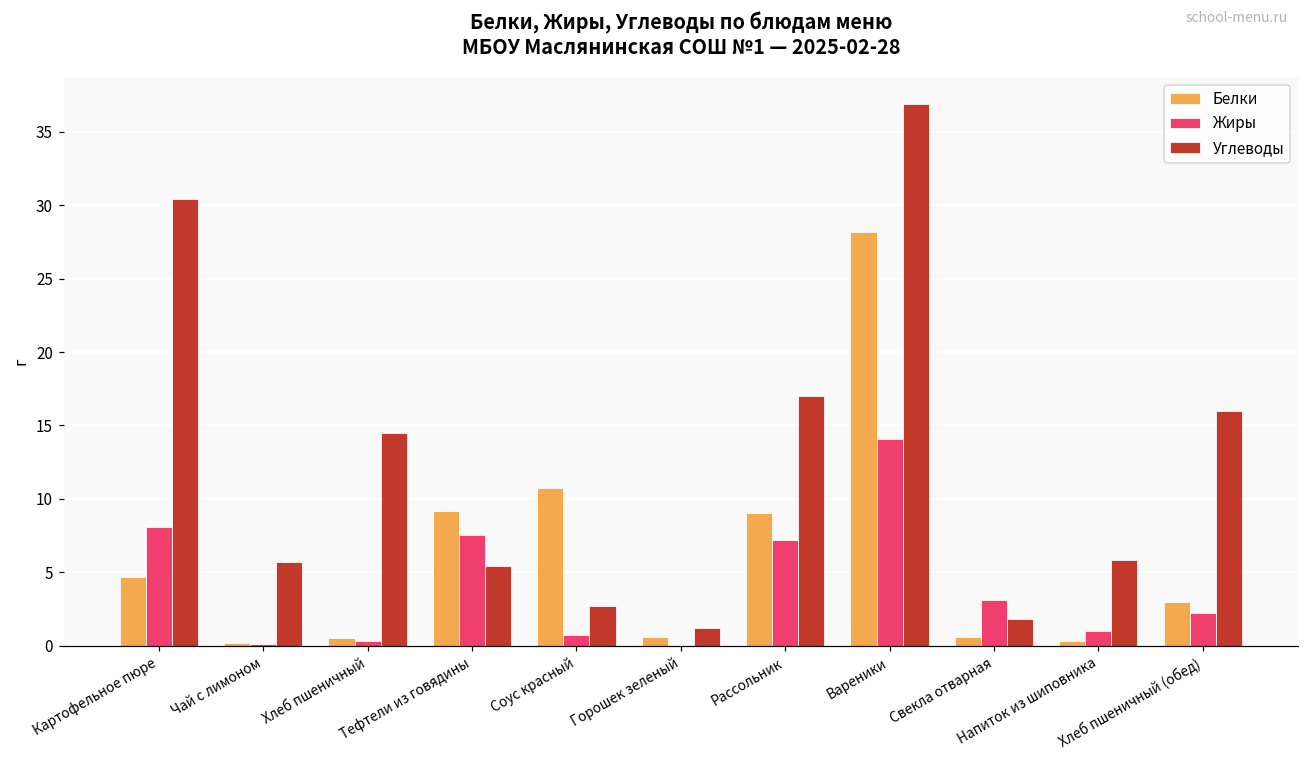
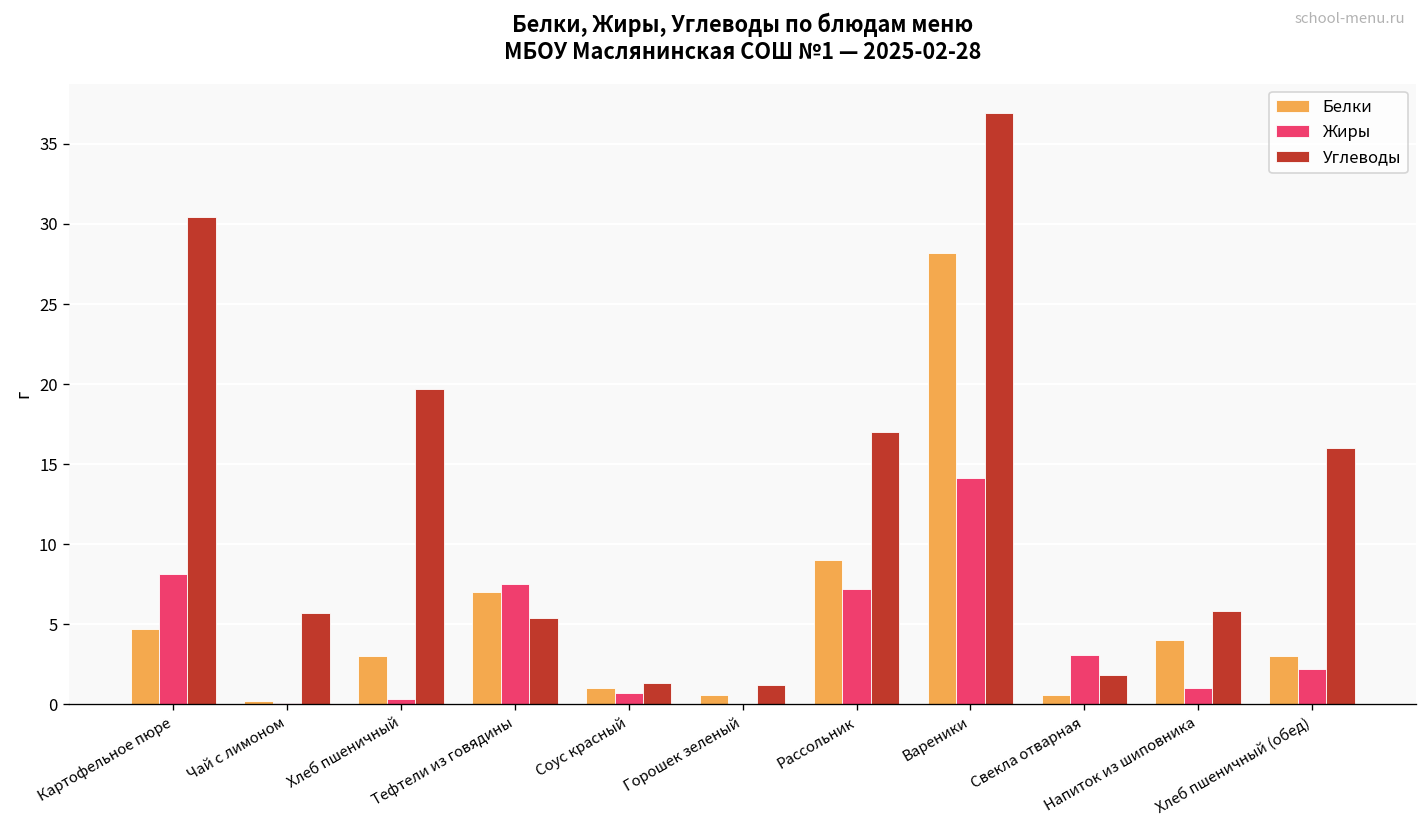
  {
    "Белки": {
      "Картофельное пюре": 4.7,
      "Чай с лимоном": 0.2,
-     "Хлеб пшеничный": 0.5,
-     "Тефтели из говядины": 9.2,
-     "Соус красный": 10.7,
+     "Хлеб пшеничный": 3.0,
+     "Тефтели из говядины": 7.0,
+     "Соус красный": 1.0,
      "Горошек зеленый": 0.6,
      "Рассольник": 9.0,
      "Вареники": 28.2,
      "Свекла отварная": 0.6,
-     "Напиток из шиповника": 0.3,
+     "Напиток из шиповника": 4.0,
      "Хлеб пшеничный (обед)": 3.0
    },
    "Жиры": {
      "Картофельное пюре": 8.1,
      "Хлеб пшеничный": 0.3,
      "Тефтели из говядины": 7.5,
      "Соус красный": 0.7,
      "Горошек зеленый": 0.0,
      "Рассольник": 7.2,
      "Вареники": 14.1,
      "Свекла отварная": 3.1,
      "Напиток из шиповника": 1.0,
      "Хлеб пшеничный (обед)": 2.2
    },
    "Углеводы": {
      "Картофельное пюре": 30.4,
      "Чай с лимоном": 5.7,
-     "Хлеб пшеничный": 14.5,
+     "Хлеб пшеничный": 19.7,
      "Тефтели из говядины": 5.4,
-     "Соус красный": 2.7,
+     "Соус красный": 1.3,
      "Горошек зеленый": 1.2,
      "Рассольник": 17.0,
      "Вареники": 36.9,
      "Свекла отварная": 1.8,
      "Напиток из шиповника": 5.8,
      "Хлеб пшеничный (обед)": 16.0
    }
  }
